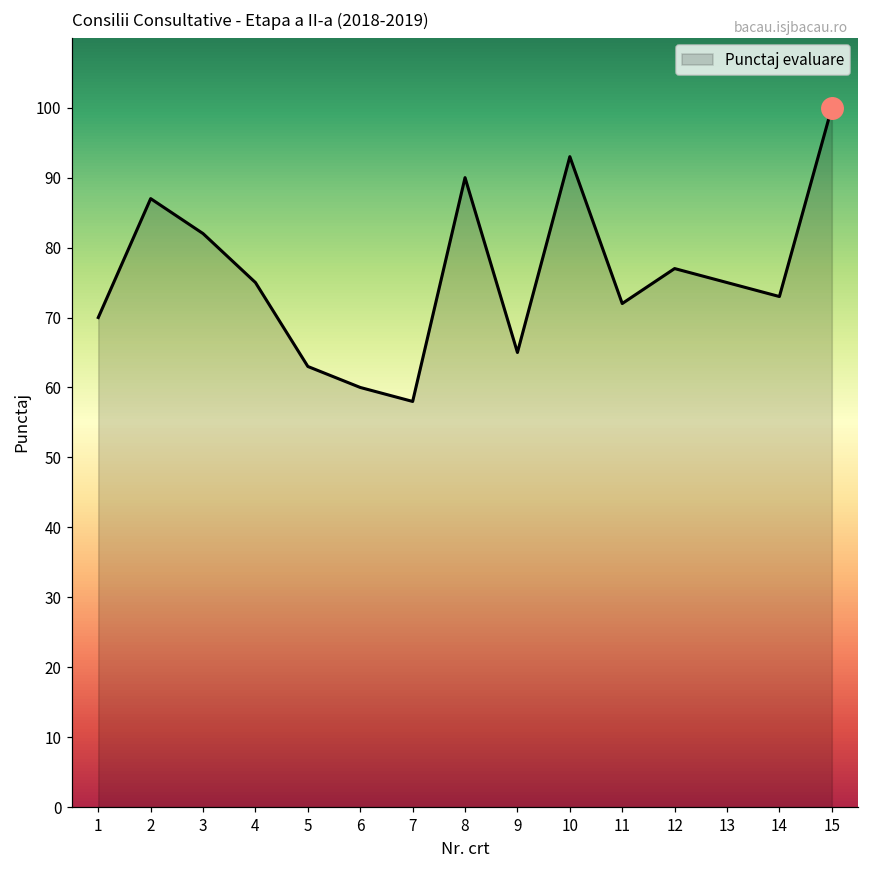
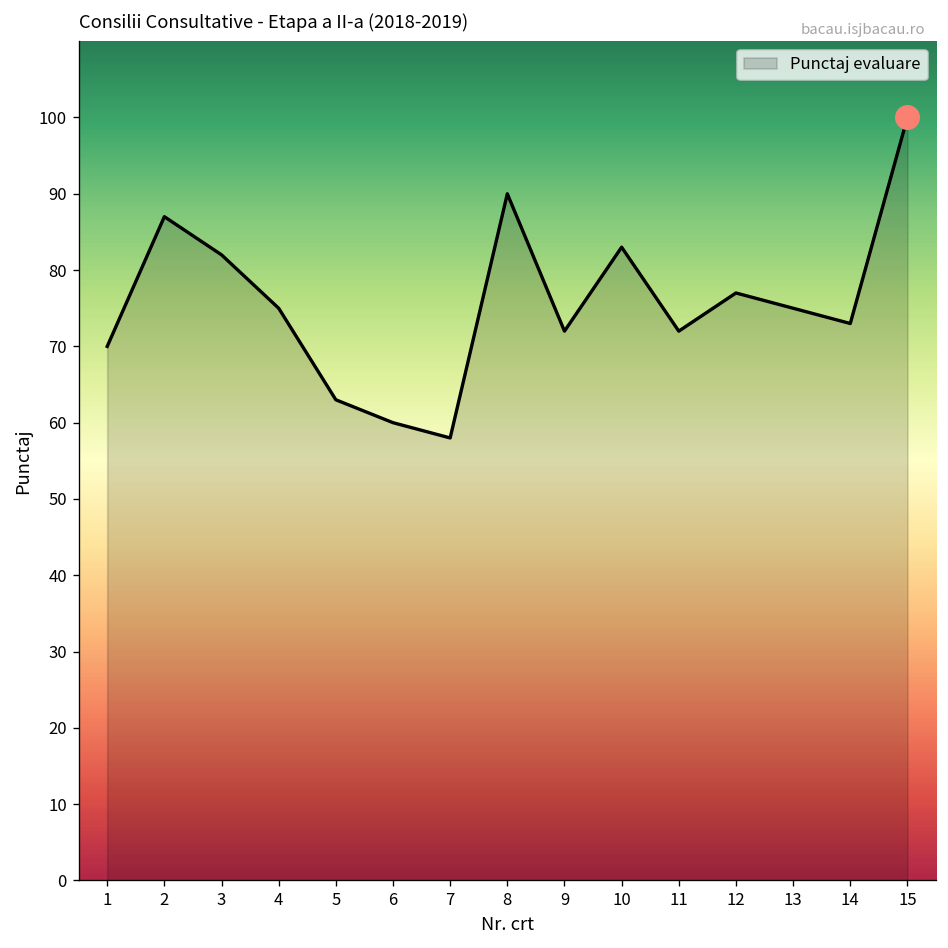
  {
    "Punctaj evaluare": {
      "1": 70,
      "2": 87,
      "3": 82,
      "4": 75,
      "5": 63,
      "6": 60,
      "7": 58,
      "8": 90,
-     "9": 65,
-     "10": 93,
+     "9": 72,
+     "10": 83,
      "11": 72,
      "12": 77,
      "13": 75,
      "14": 73
    }
  }
